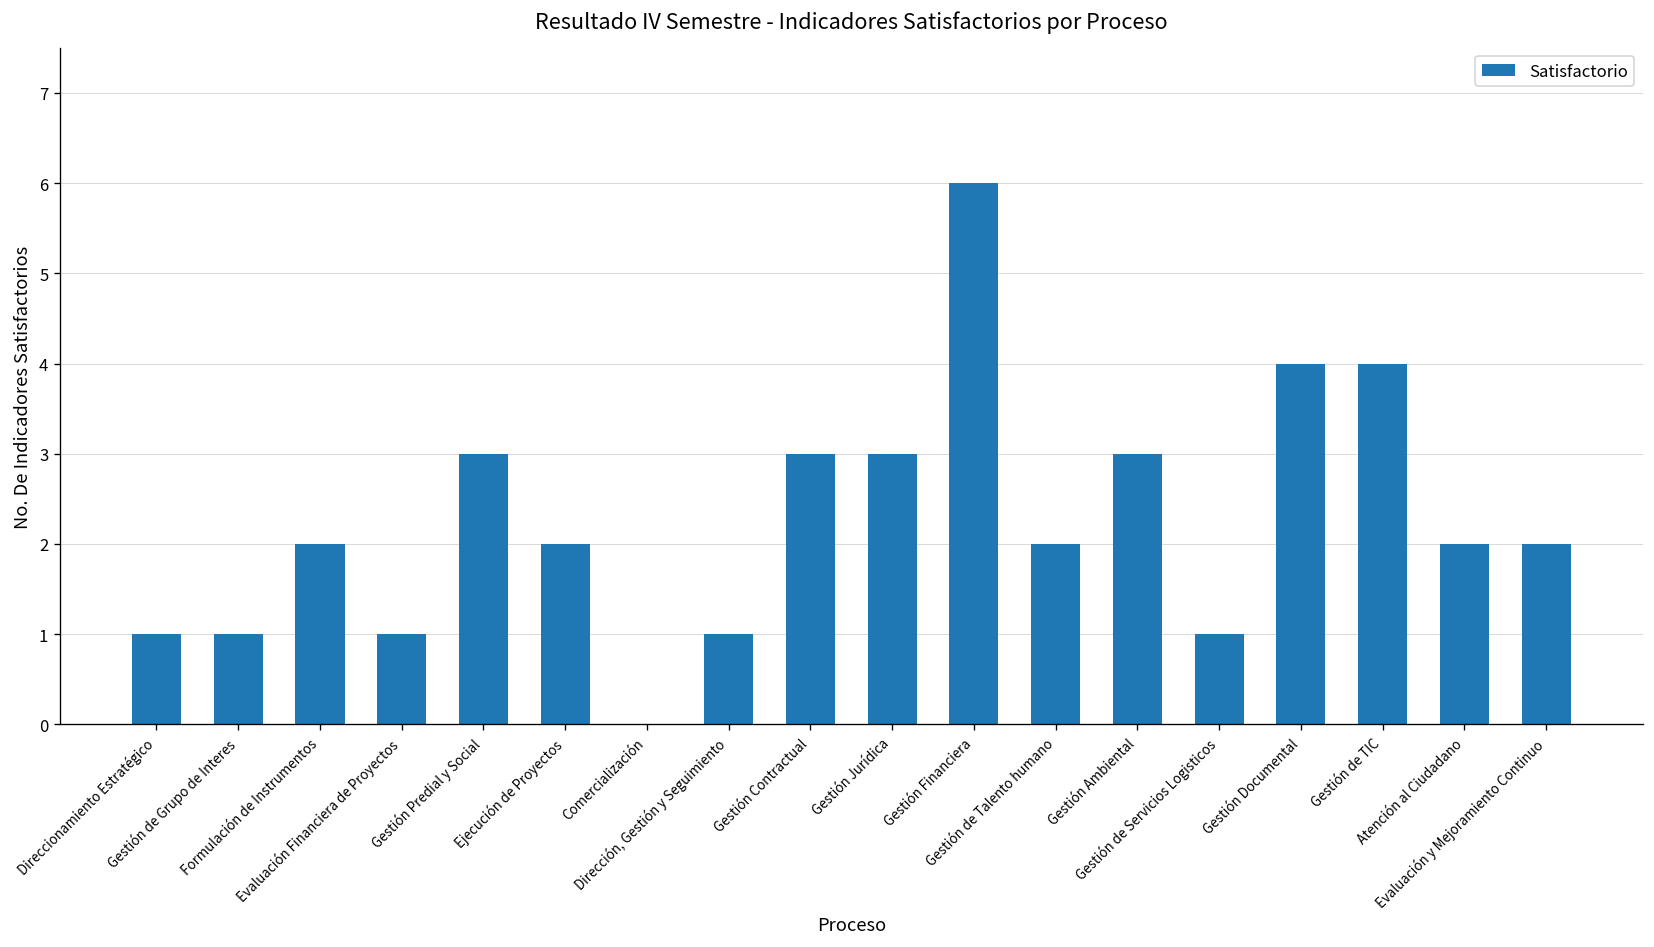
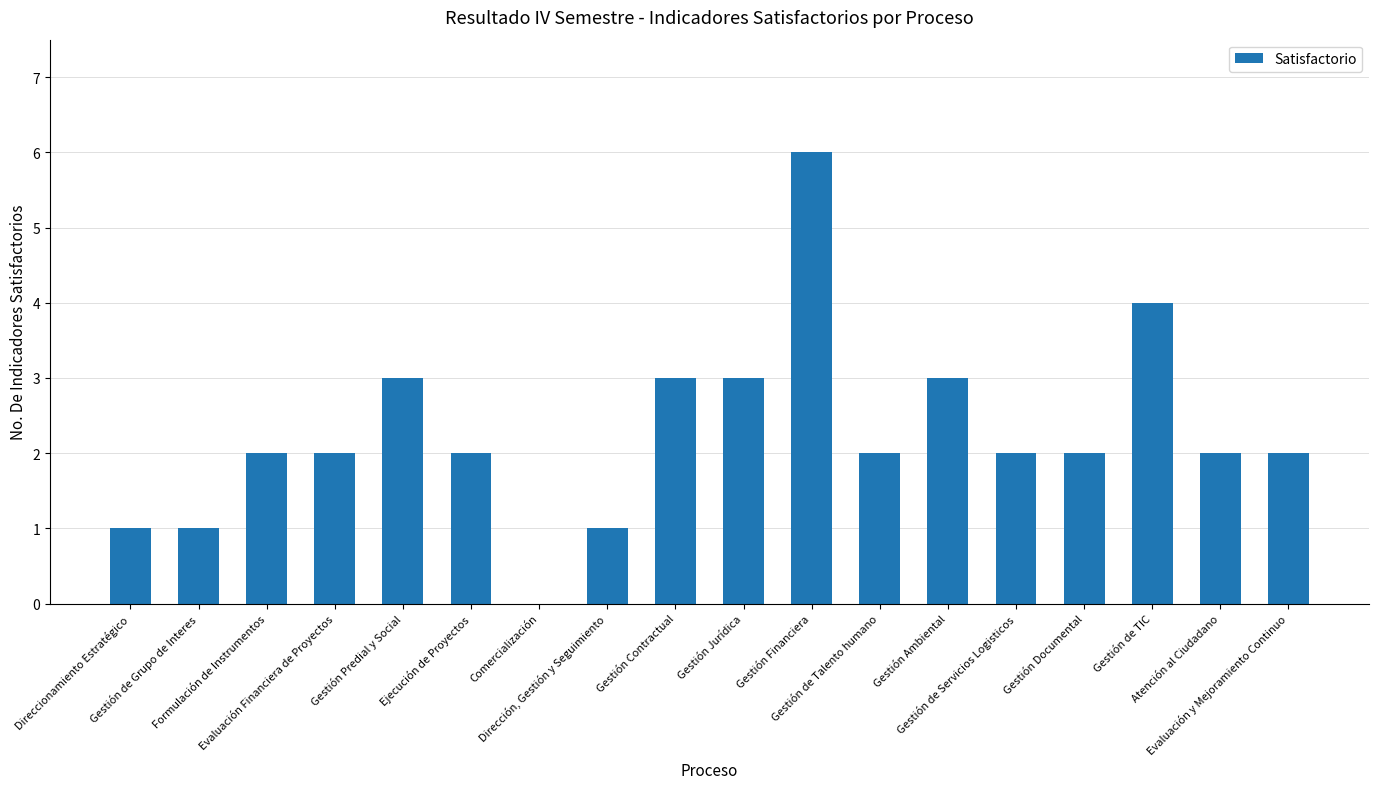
  {
    "Direccionamiento Estratégico": 1,
    "Gestión de Grupo de Interes": 1,
    "Formulación de Instrumentos": 2,
-   "Evaluación Financiera de Proyectos": 1,
+   "Evaluación Financiera de Proyectos": 2,
    "Gestión Predial y Social": 3,
    "Ejecución de Proyectos": 2,
    "Comercialización": 0,
    "Dirección, Gestión y Seguimiento": 1,
    "Gestión Contractual": 3,
    "Gestión Jurídica": 3,
    "Gestión Financiera": 6,
    "Gestión de Talento humano": 2,
    "Gestión Ambiental": 3,
-   "Gestión de Servicios Logisticos": 1,
-   "Gestión Documental": 4,
+   "Gestión de Servicios Logisticos": 2,
+   "Gestión Documental": 2,
    "Gestión de TIC": 4,
    "Atención al Ciudadano": 2,
    "Evaluación y Mejoramiento Continuo": 2
  }
